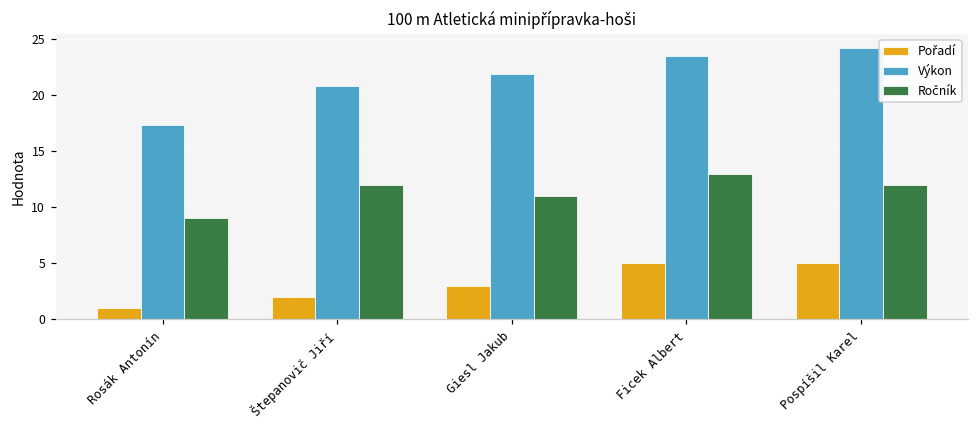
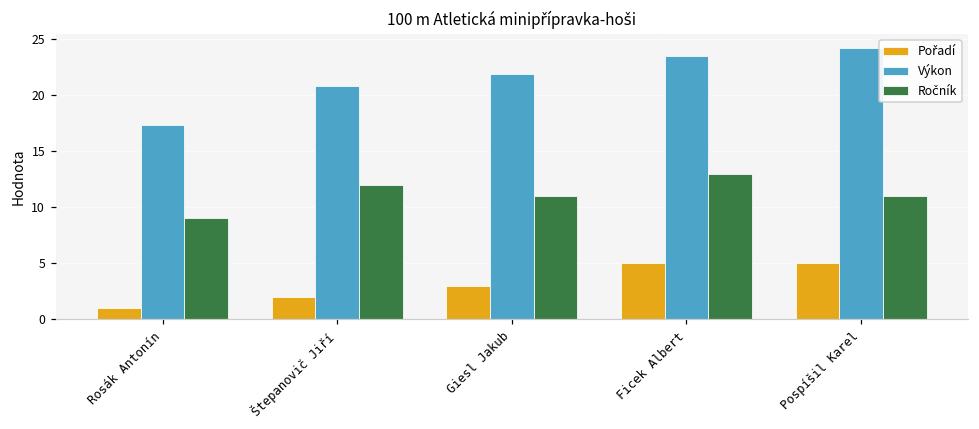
  {
    "Pořadí": {
      "Rosák Antonín": 1,
      "Štepanovič Jiří": 2,
      "Giesl Jakub": 3,
      "Ficek Albert": 5,
      "Pospíšil Karel": 5
    },
    "Výkon": {
      "Rosák Antonín": 17.4,
      "Štepanovič Jiří": 21,
      "Giesl Jakub": 22,
      "Ficek Albert": 23.5,
      "Pospíšil Karel": 24.3
    },
    "Ročník": {
      "Rosák Antonín": 9,
      "Štepanovič Jiří": 12,
      "Giesl Jakub": 11,
      "Ficek Albert": 13,
-     "Pospíšil Karel": 12
+     "Pospíšil Karel": 11
    }
  }
